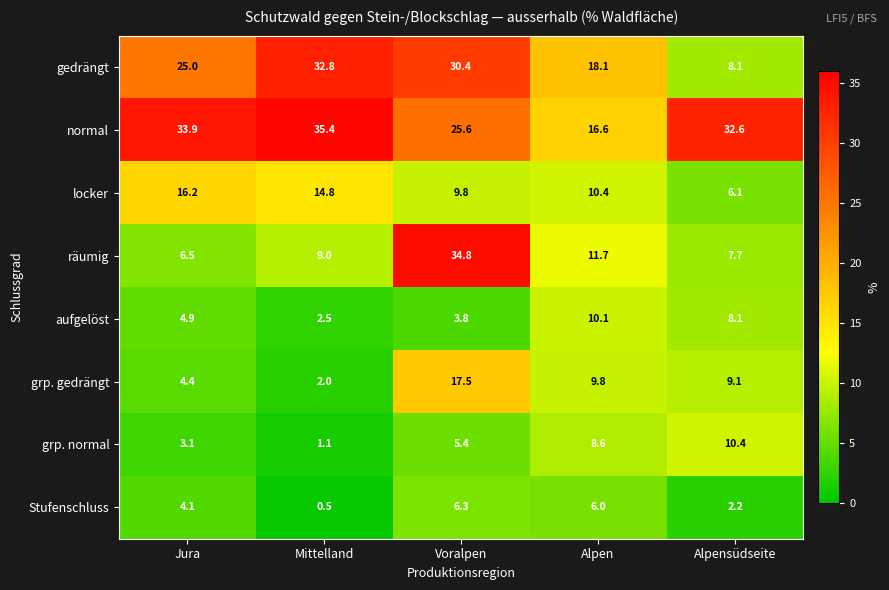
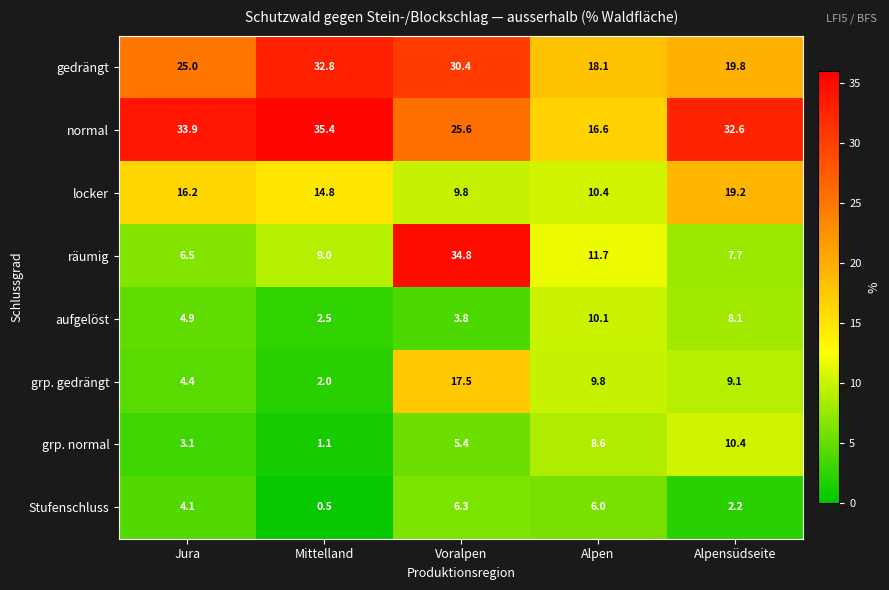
  {
    "gedrängt": {
      "Jura": 25.0,
      "Mittelland": 32.8,
      "Voralpen": 30.4,
      "Alpen": 18.1,
-     "Alpensüdseite": 8.1
+     "Alpensüdseite": 19.8
    },
    "normal": {
      "Jura": 33.9,
      "Mittelland": 35.4,
      "Voralpen": 25.6,
      "Alpen": 16.6,
      "Alpensüdseite": 32.6
    },
    "locker": {
      "Jura": 16.2,
      "Mittelland": 14.8,
      "Voralpen": 9.8,
      "Alpen": 10.4,
-     "Alpensüdseite": 6.1
+     "Alpensüdseite": 19.2
    },
    "räumig": {
      "Jura": 6.5,
      "Mittelland": 9.0,
      "Voralpen": 34.8,
      "Alpen": 11.7,
      "Alpensüdseite": 7.7
    },
    "aufgelöst": {
      "Jura": 4.9,
      "Mittelland": 2.5,
      "Voralpen": 3.8,
      "Alpen": 10.1,
      "Alpensüdseite": 8.1
    },
    "grp. gedrängt": {
      "Jura": 4.4,
      "Mittelland": 2.0,
      "Voralpen": 17.5,
      "Alpen": 9.8,
      "Alpensüdseite": 9.1
    },
    "grp. normal": {
      "Jura": 3.1,
      "Mittelland": 1.1,
      "Voralpen": 5.4,
      "Alpen": 8.6,
      "Alpensüdseite": 10.4
    },
    "Stufenschluss": {
      "Jura": 4.1,
      "Mittelland": 0.5,
      "Voralpen": 6.3,
      "Alpen": 6.0,
      "Alpensüdseite": 2.2
    }
  }
